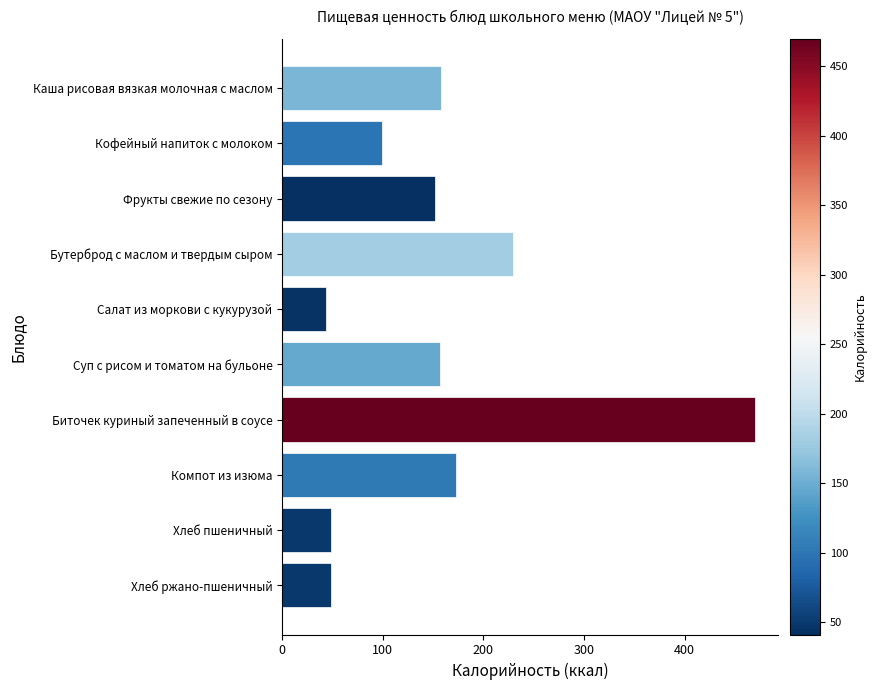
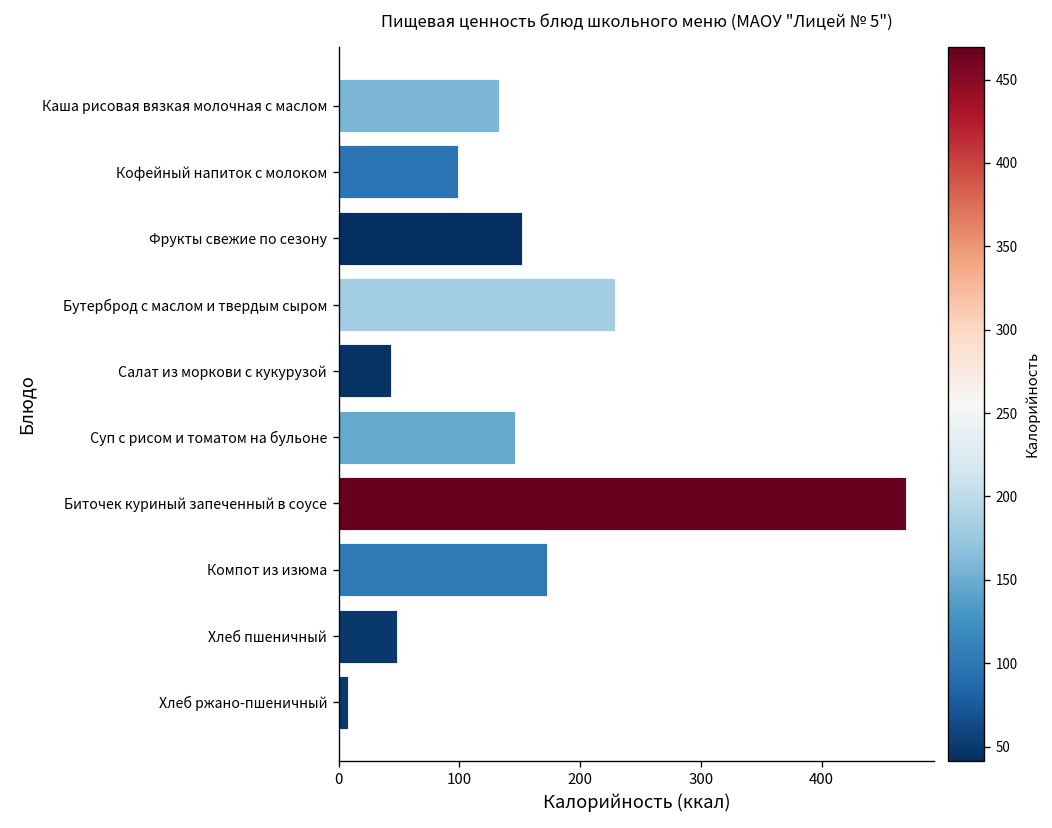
  {
-   "Каша рисовая вязкая молочная с маслом": 157,
+   "Каша рисовая вязкая молочная с маслом": 133,
    "Кофейный напиток с молоком": 99,
    "Фрукты свежие по сезону": 152,
    "Бутерброд с маслом и твердым сыром": 229,
    "Салат из моркови с кукурузой": 43,
-   "Суп с рисом и томатом на бульоне": 157,
+   "Суп с рисом и томатом на бульоне": 146,
    "Биточек куриный запеченный в соусе": 470,
    "Компот из изюма": 173,
    "Хлеб пшеничный": 48,
-   "Хлеб ржано-пшеничный": 48
+   "Хлеб ржано-пшеничный": 7
  }
